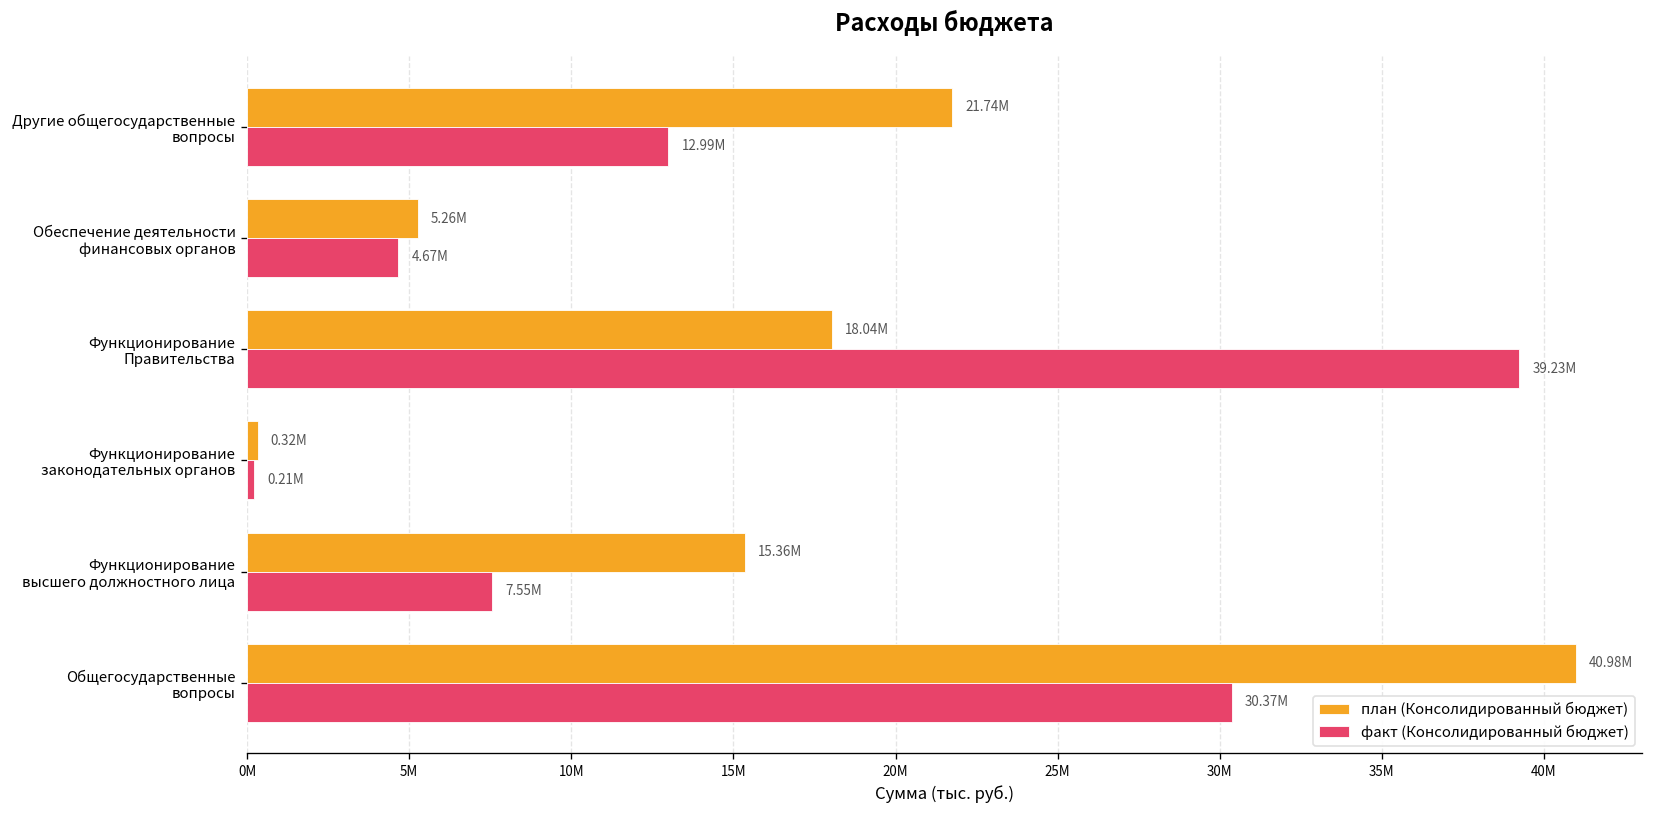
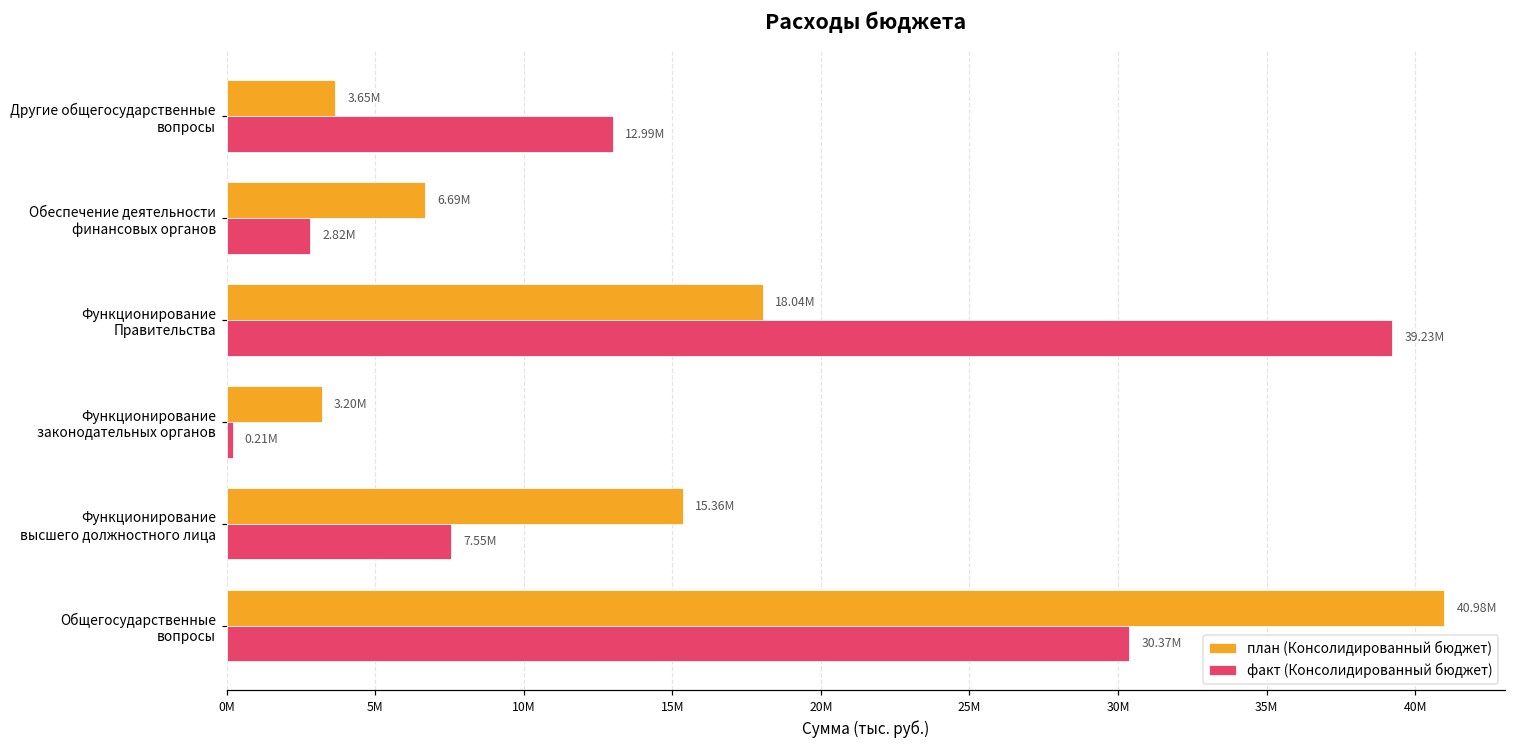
  {
    "план (Консолидированный бюджет)": {
-     "Другие общегосударственные вопросы": "21.74M",
-     "Обеспечение деятельности финансовых органов": "5.26M",
+     "Другие общегосударственные вопросы": "3.65M",
+     "Обеспечение деятельности финансовых органов": "6.69M",
      "Функционирование Правительства": "18.04M",
-     "Функционирование законодательных органов": "0.32M",
+     "Функционирование законодательных органов": "3.20M",
      "Функционирование высшего должностного лица": "15.36M",
      "Общегосударственные вопросы": "40.98M"
    },
    "факт (Консолидированный бюджет)": {
      "Другие общегосударственные вопросы": "12.99M",
-     "Обеспечение деятельности финансовых органов": "4.67M",
+     "Обеспечение деятельности финансовых органов": "2.82M",
      "Функционирование Правительства": "39.23M",
      "Функционирование законодательных органов": "0.21M",
      "Функционирование высшего должностного лица": "7.55M",
      "Общегосударственные вопросы": "30.37M"
    }
  }
